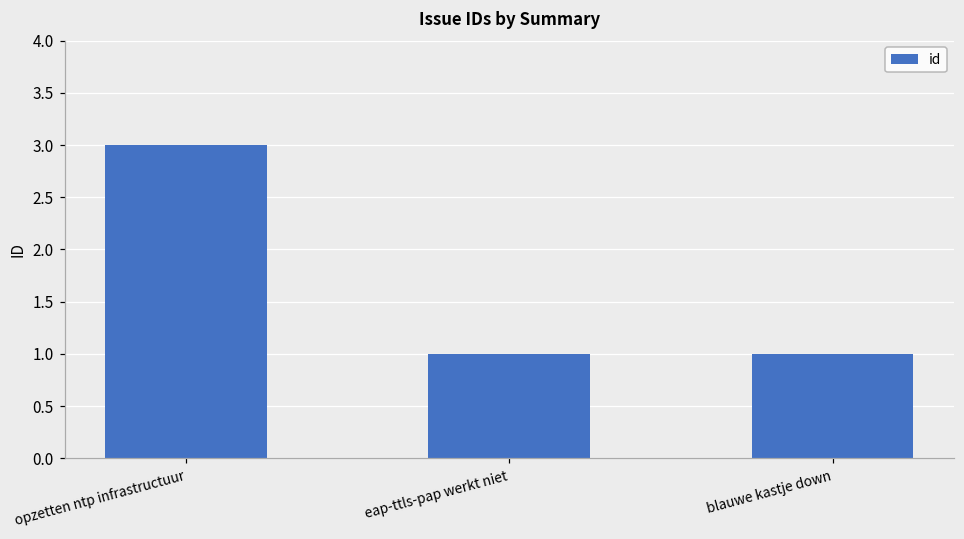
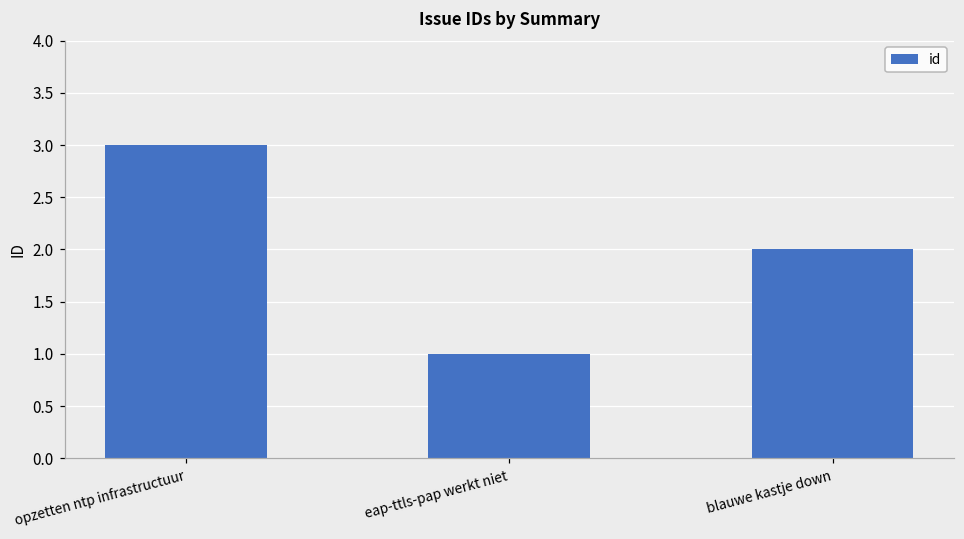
  {
    "opzetten ntp infrastructuur": 3,
    "eap-ttls-pap werkt niet": 1,
-   "blauwe kastje down": 1
+   "blauwe kastje down": 2
  }
